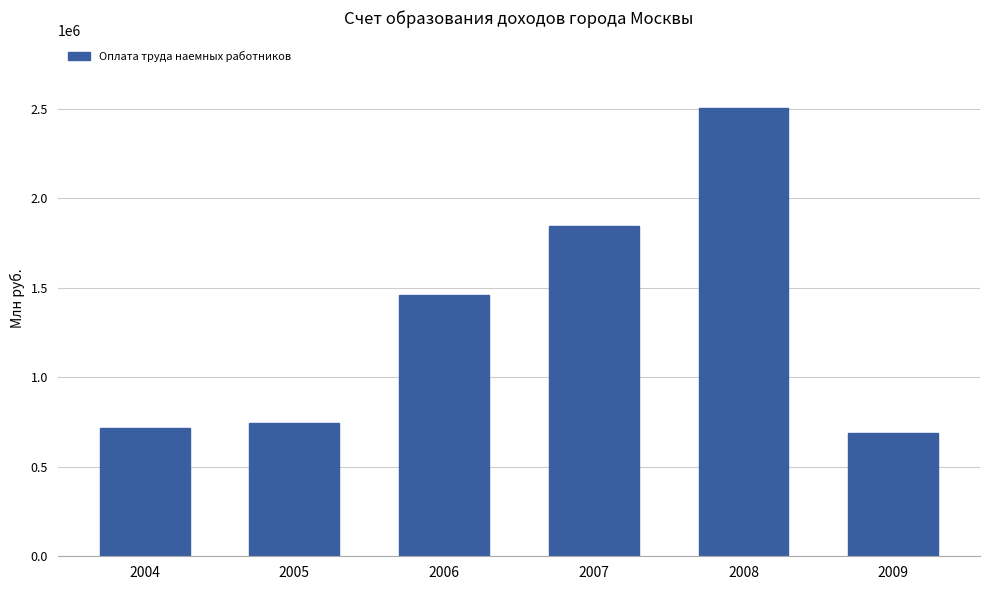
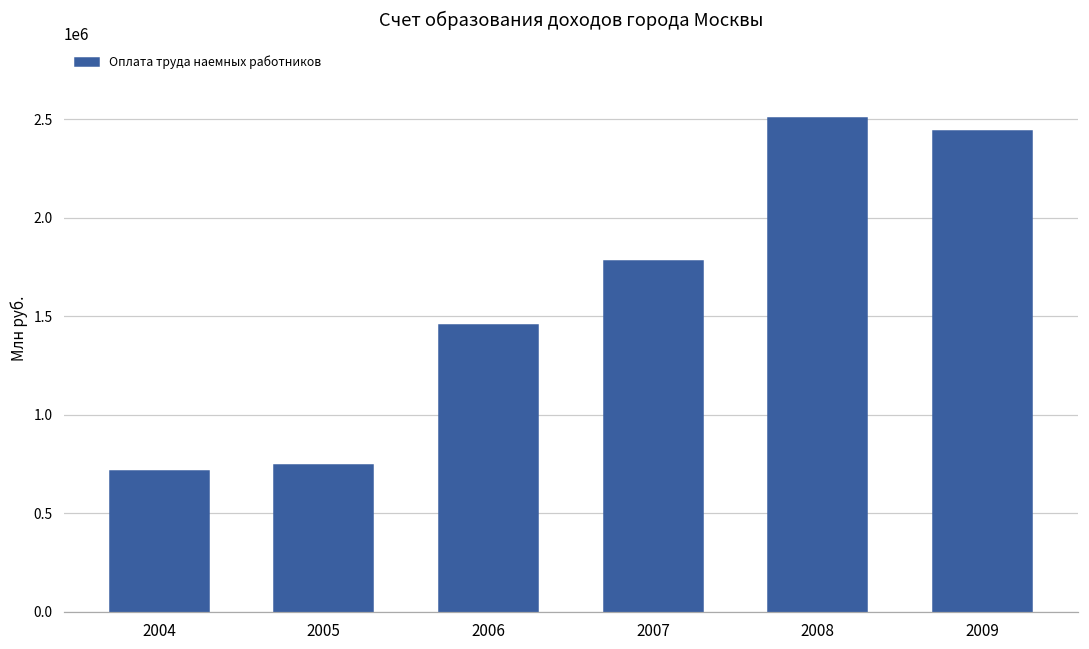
  {
    "2004": 720000,
    "2005": 750000,
    "2006": 1460000,
-   "2007": 1840000,
+   "2007": 1780000,
    "2008": 2500000,
-   "2009": 690000
+   "2009": 2440000
  }
